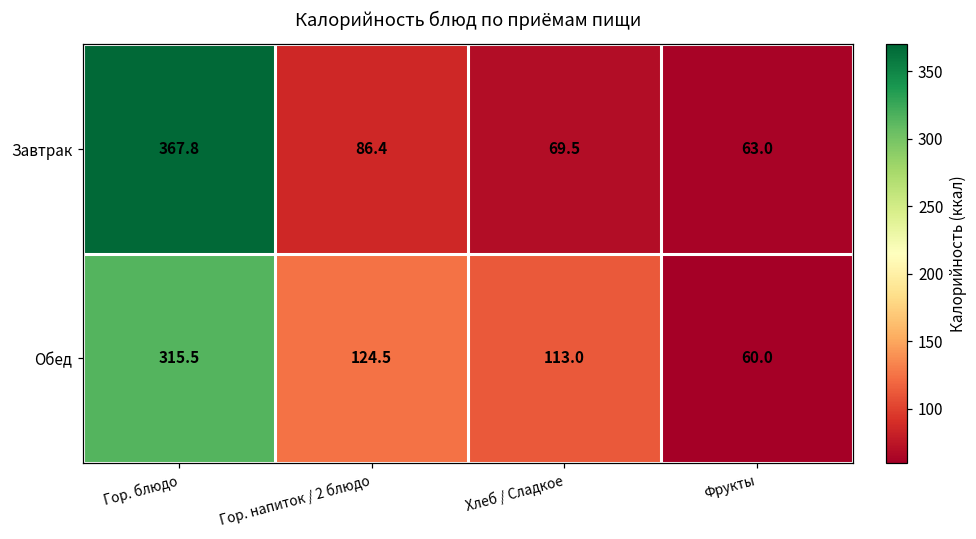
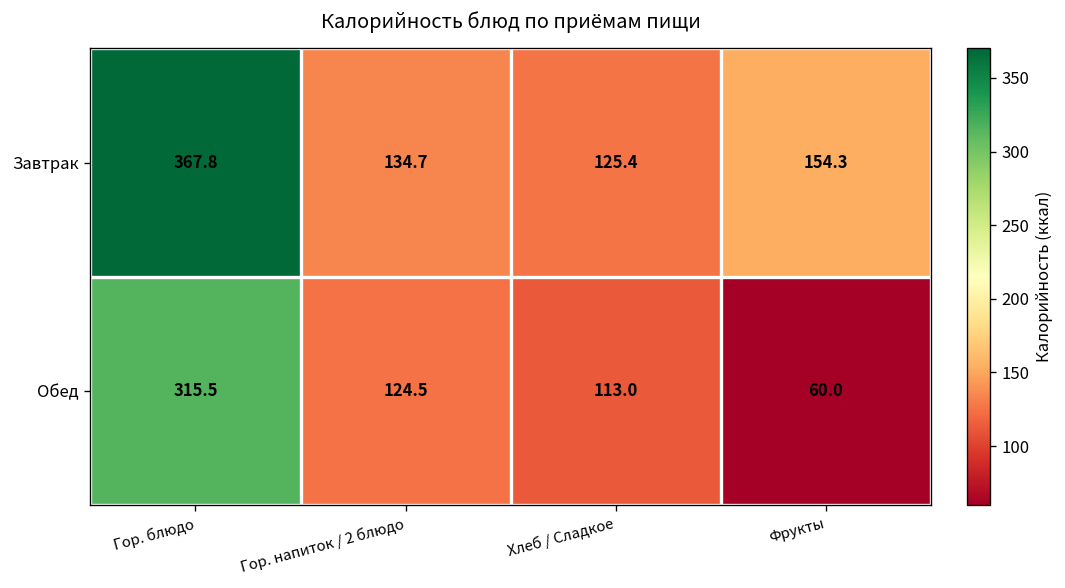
  {
    "Завтрак": {
      "Гор. блюдо": 367.8,
-     "Гор. напиток / 2 блюдо": 86.4,
-     "Хлеб / Сладкое": 69.5,
-     "Фрукты": 63.0
+     "Гор. напиток / 2 блюдо": 134.7,
+     "Хлеб / Сладкое": 125.4,
+     "Фрукты": 154.3
    },
    "Обед": {
      "Гор. блюдо": 315.5,
      "Гор. напиток / 2 блюдо": 124.5,
      "Хлеб / Сладкое": 113.0,
      "Фрукты": 60.0
    }
  }
